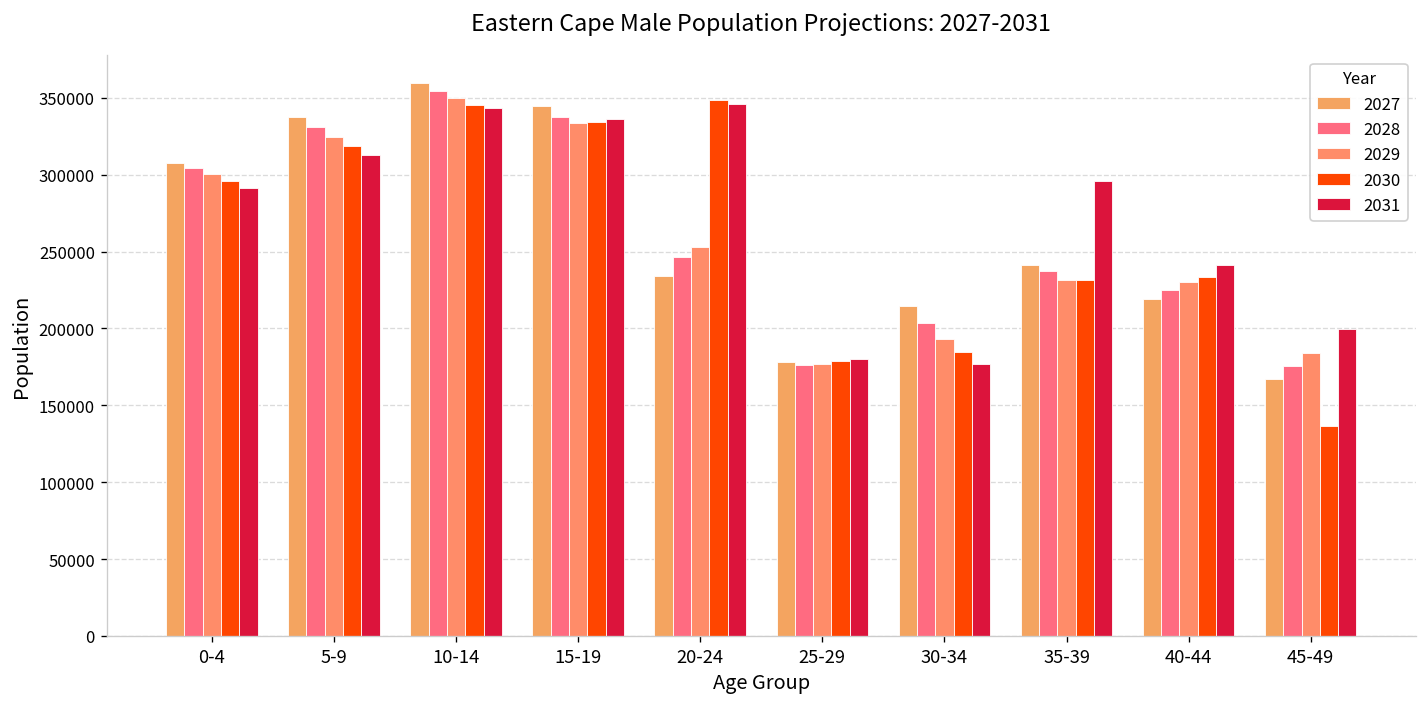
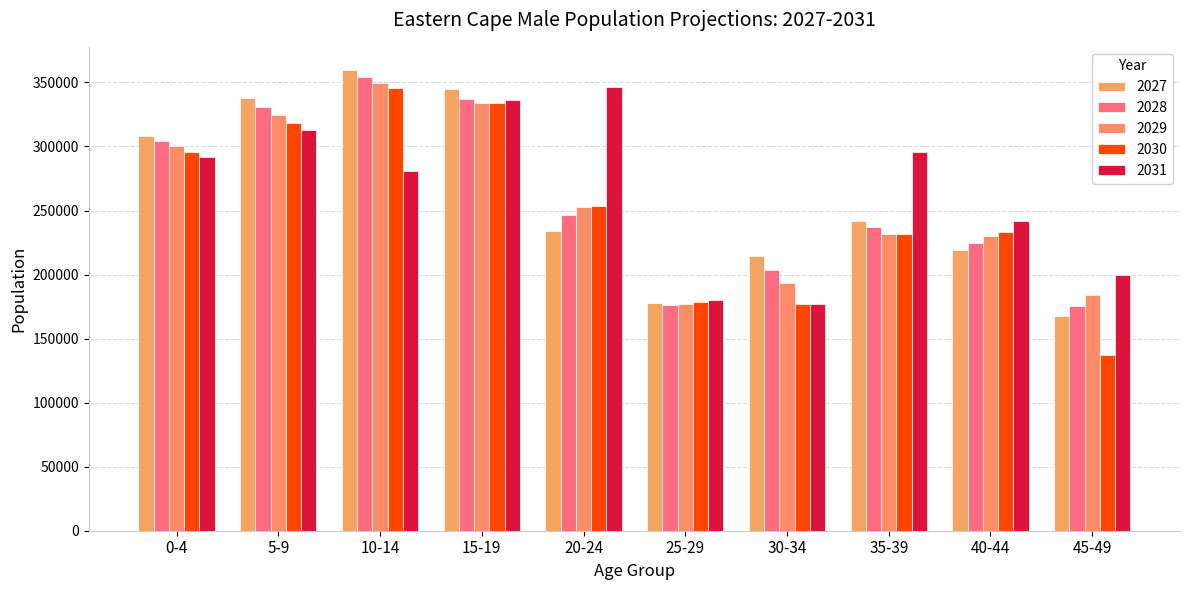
  {
    "2030": {
      "0-4": 296000,
      "5-9": 319000,
      "10-14": 346000,
      "15-19": 334000,
-     "20-24": 349000,
+     "20-24": 253000,
      "25-29": 179000,
-     "30-34": 185000,
+     "30-34": 177000,
      "35-39": 232000,
      "40-44": 234000,
      "45-49": 137000
    },
    "2031": {
      "0-4": 292000,
      "5-9": 313000,
-     "10-14": 343000,
+     "10-14": 281000,
      "15-19": 336000,
      "20-24": 346000,
      "25-29": 180000,
      "30-34": 177000,
      "35-39": 296000,
      "40-44": 241000,
      "45-49": 200000
    }
  }
